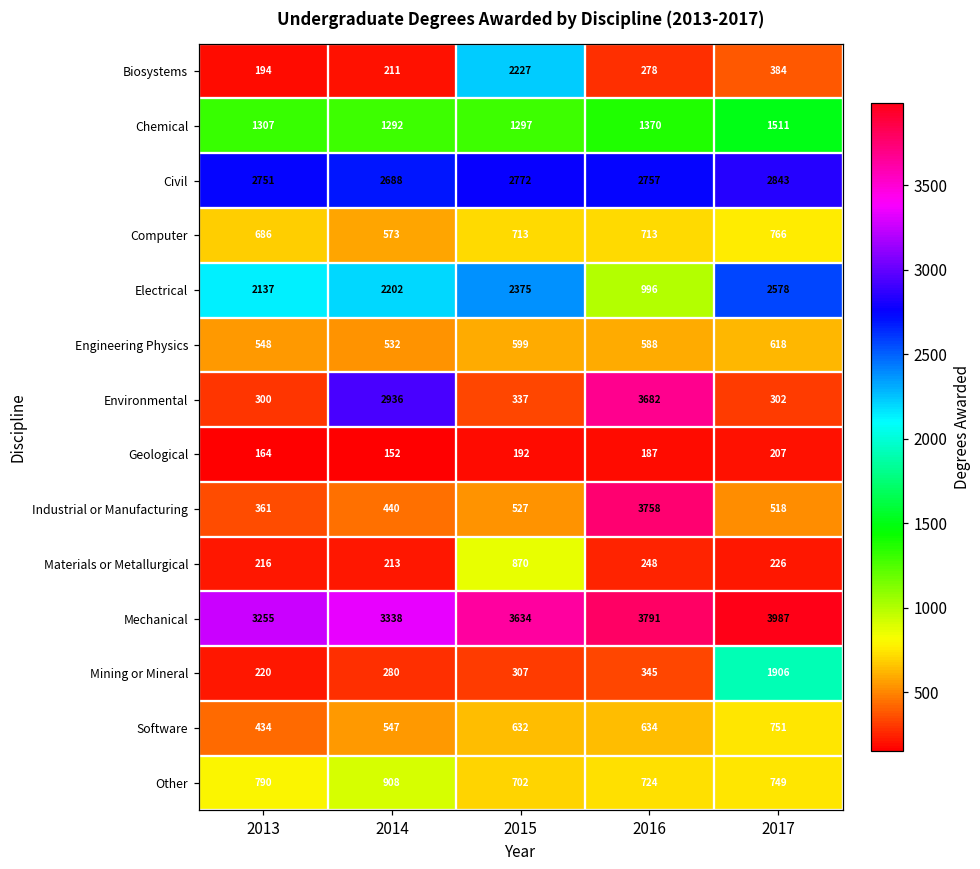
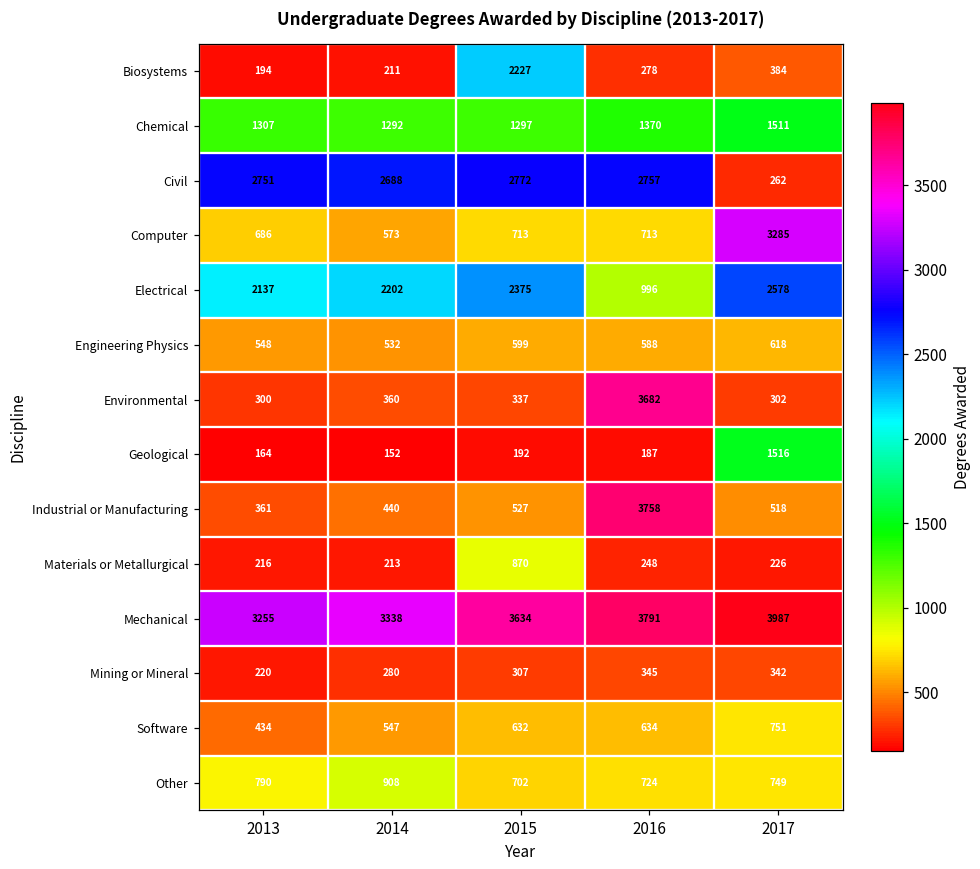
  {
    "Biosystems": {
      "2013": 194,
      "2014": 211,
      "2015": 2227,
      "2016": 278,
      "2017": 384
    },
    "Chemical": {
      "2013": 1307,
      "2014": 1292,
      "2015": 1297,
      "2016": 1370,
      "2017": 1511
    },
    "Civil": {
      "2013": 2751,
      "2014": 2688,
      "2015": 2772,
      "2016": 2757,
-     "2017": 2843
+     "2017": 262
    },
    "Computer": {
      "2013": 686,
      "2014": 573,
      "2015": 713,
      "2016": 713,
-     "2017": 766
+     "2017": 3285
    },
    "Electrical": {
      "2013": 2137,
      "2014": 2202,
      "2015": 2375,
      "2016": 996,
      "2017": 2578
    },
    "Engineering Physics": {
      "2013": 548,
      "2014": 532,
      "2015": 599,
      "2016": 588,
      "2017": 618
    },
    "Environmental": {
      "2013": 300,
-     "2014": 2936,
+     "2014": 360,
      "2015": 337,
      "2016": 3682,
      "2017": 302
    },
    "Geological": {
      "2013": 164,
      "2014": 152,
      "2015": 192,
      "2016": 187,
-     "2017": 207
+     "2017": 1516
    },
    "Industrial or Manufacturing": {
      "2013": 361,
      "2014": 440,
      "2015": 527,
      "2016": 3758,
      "2017": 518
    },
    "Materials or Metallurgical": {
      "2013": 216,
      "2014": 213,
      "2015": 870,
      "2016": 248,
      "2017": 226
    },
    "Mechanical": {
      "2013": 3255,
      "2014": 3338,
      "2015": 3634,
      "2016": 3791,
      "2017": 3987
    },
    "Mining or Mineral": {
      "2013": 220,
      "2014": 280,
      "2015": 307,
      "2016": 345,
-     "2017": 1906
+     "2017": 342
    },
    "Software": {
      "2013": 434,
      "2014": 547,
      "2015": 632,
      "2016": 634,
      "2017": 751
    },
    "Other": {
      "2013": 790,
      "2014": 908,
      "2015": 702,
      "2016": 724,
      "2017": 749
    }
  }
